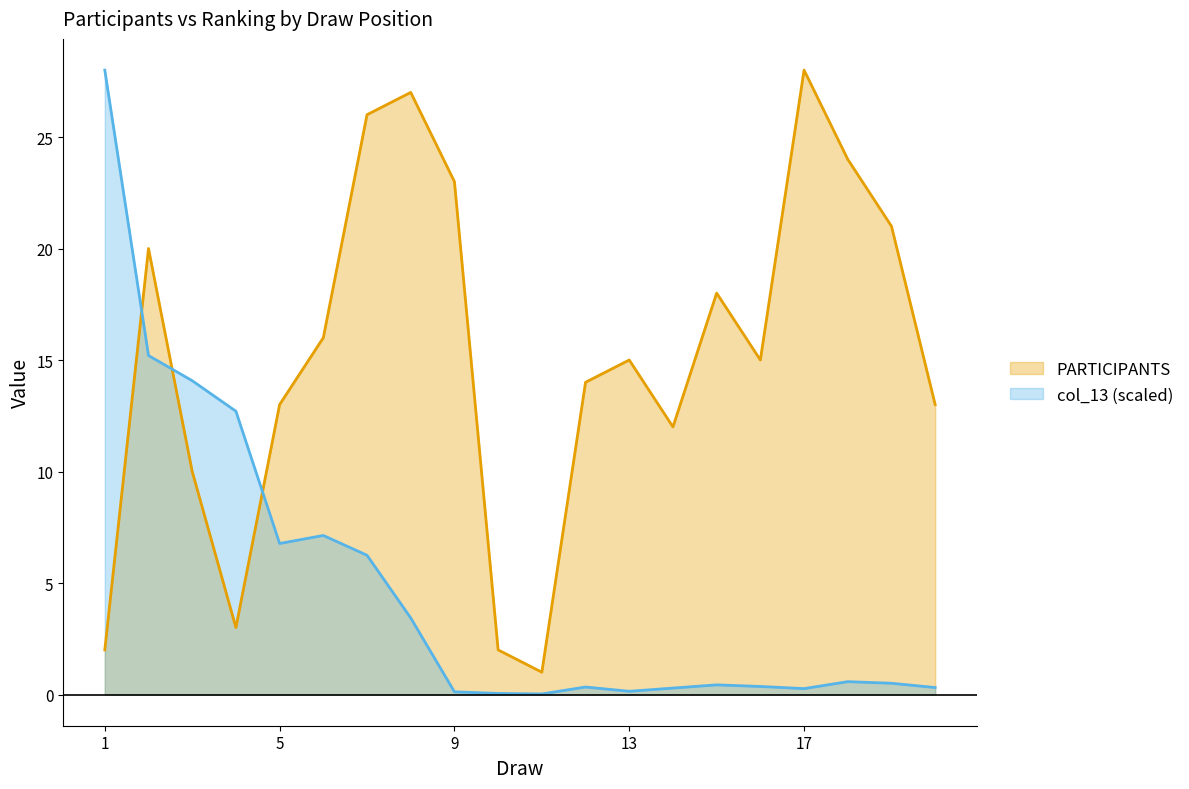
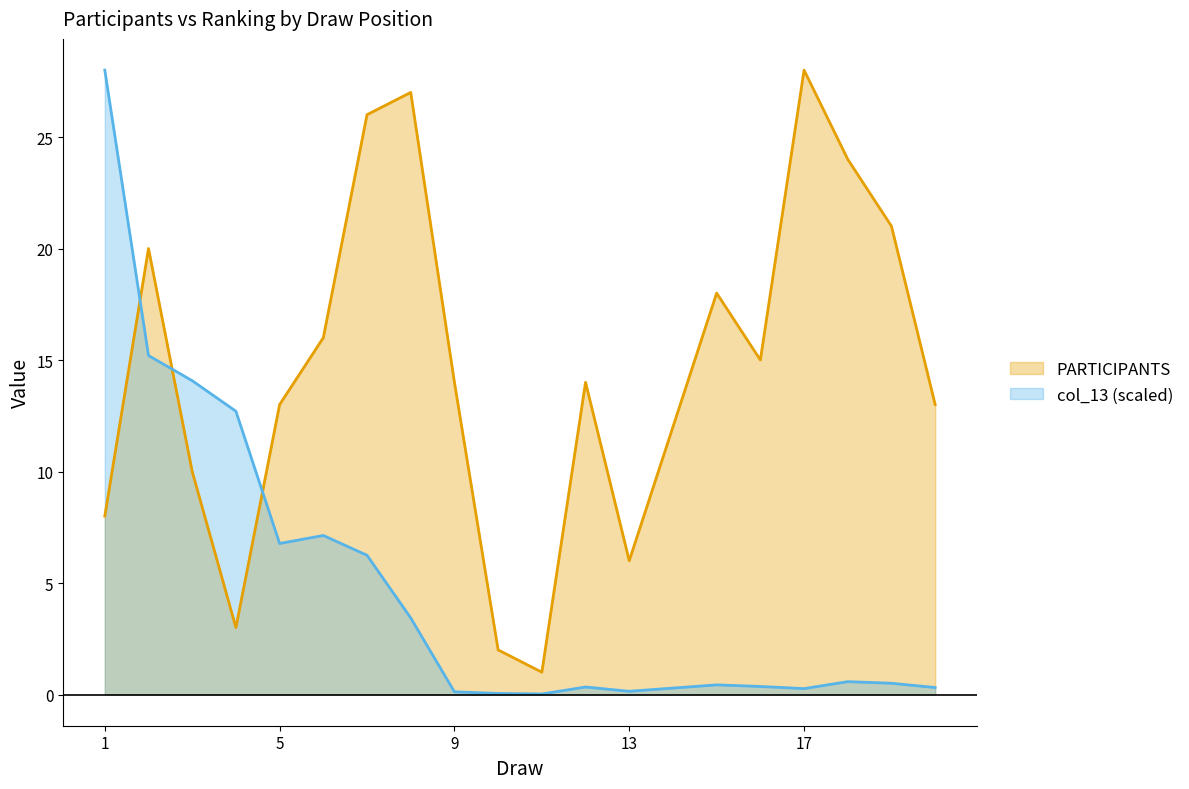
  {
    "PARTICIPANTS": {
-     "1": 2,
+     "1": 8,
      "5": 13,
-     "9": 23,
-     "13": 15,
+     "9": 14,
+     "13": 6,
      "17": 28
    },
    "col_13 (scaled)": {
      "1": 28,
      "5": 6.8,
      "9": 0.1,
      "13": 0.1,
      "17": 0.3
    }
  }
